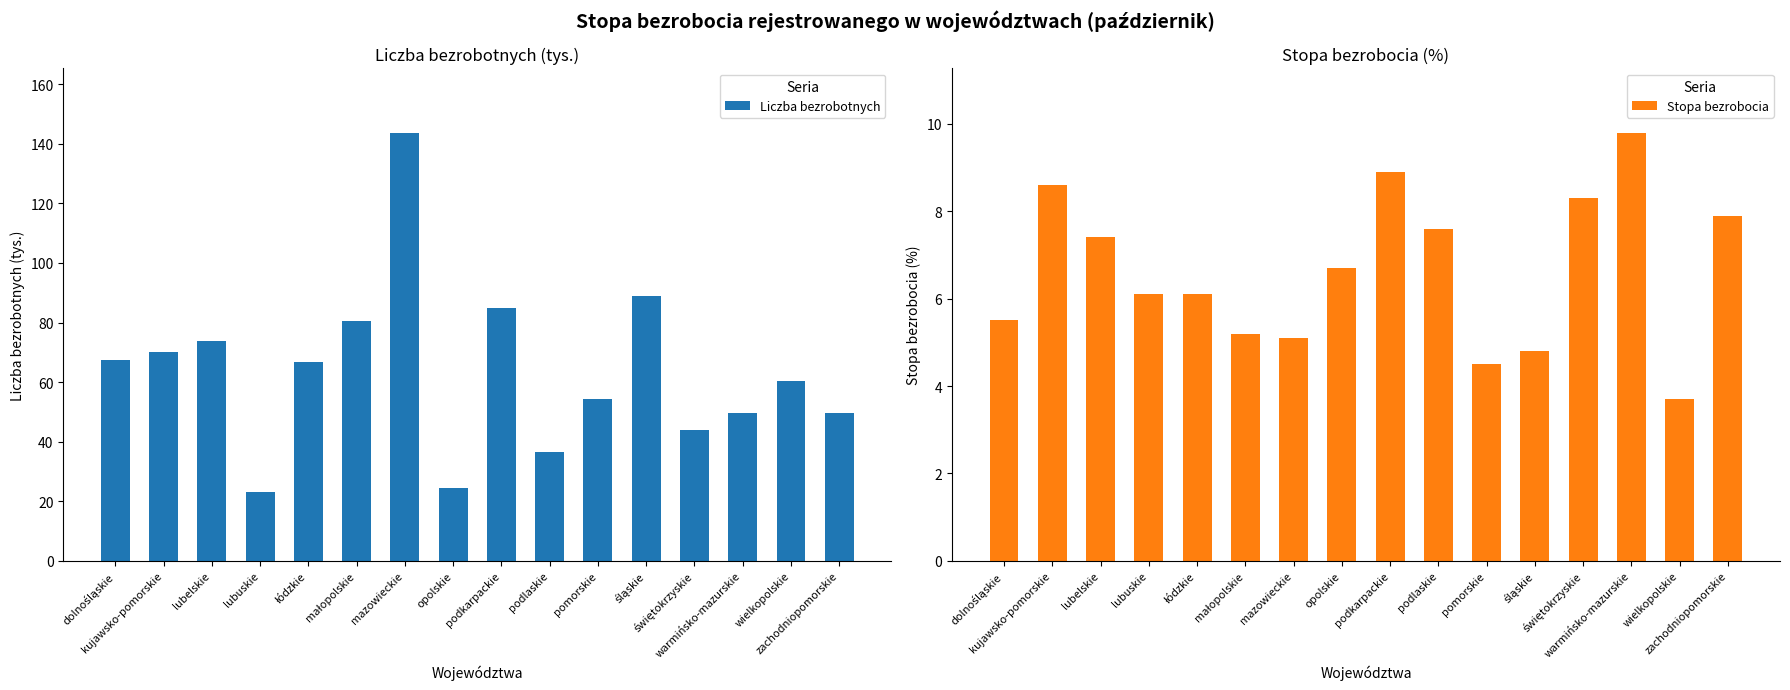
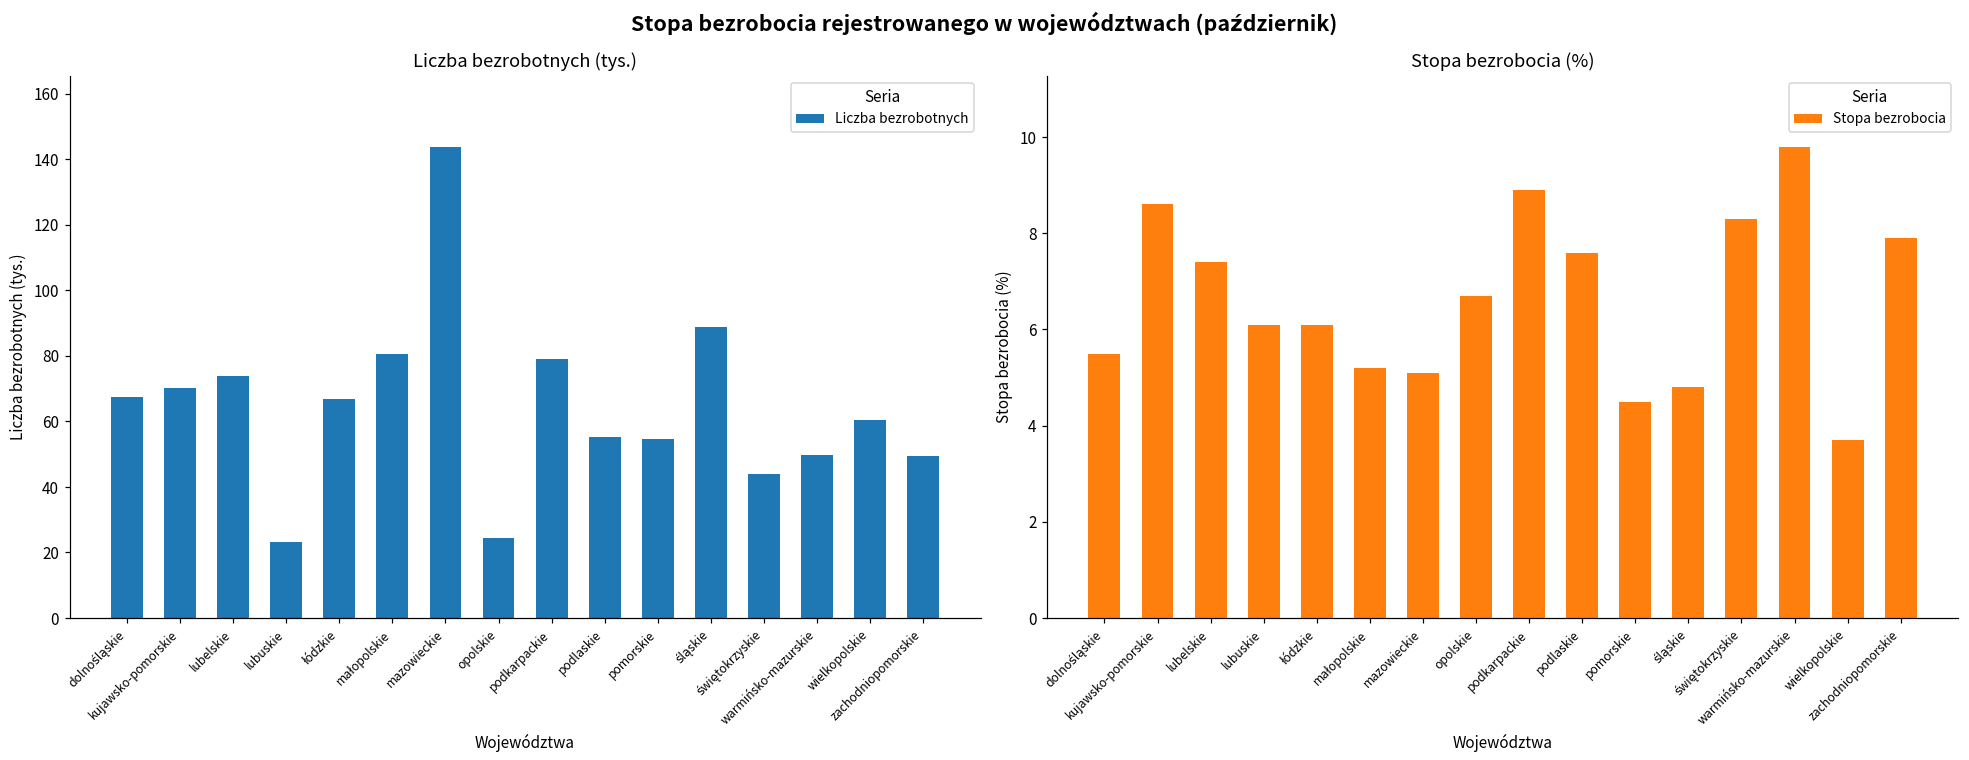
  {
    "Liczba bezrobotnych (tys.)": {
      "dolnośląskie": 68,
      "kujawsko-pomorskie": 70,
      "lubelskie": 74,
      "lubuskie": 23,
      "łódzkie": 67,
      "małopolskie": 81,
      "mazowieckie": 144,
      "opolskie": 24,
-     "podkarpackie": 85,
-     "podlaskie": 37,
+     "podkarpackie": 79,
+     "podlaskie": 55,
      "pomorskie": 55,
      "śląskie": 89,
      "świętokrzyskie": 44,
      "warmińsko-mazurskie": 50,
      "wielkopolskie": 60,
      "zachodniopomorskie": 50
    },
    "Stopa bezrobocia (%)": {
      "dolnośląskie": 5.5,
      "kujawsko-pomorskie": 8.6,
      "lubelskie": 7.4,
      "lubuskie": 6.1,
      "łódzkie": 6.1,
      "małopolskie": 5.2,
      "mazowieckie": 5.1,
      "opolskie": 6.7,
      "podkarpackie": 8.9,
      "podlaskie": 7.6,
      "pomorskie": 4.5,
      "śląskie": 4.8,
      "świętokrzyskie": 8.3,
      "warmińsko-mazurskie": 9.8,
      "wielkopolskie": 3.7,
      "zachodniopomorskie": 7.9
    }
  }
